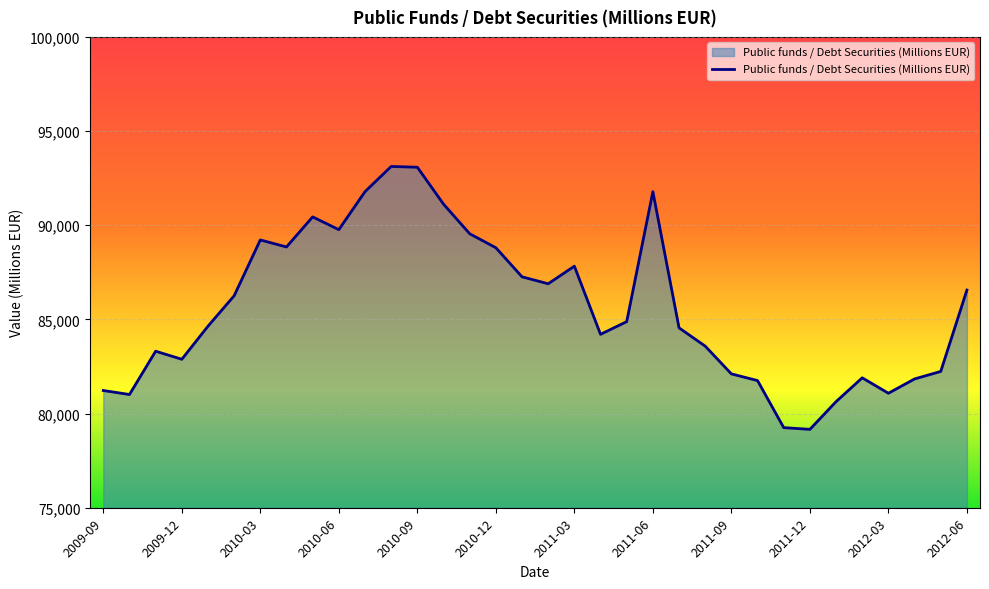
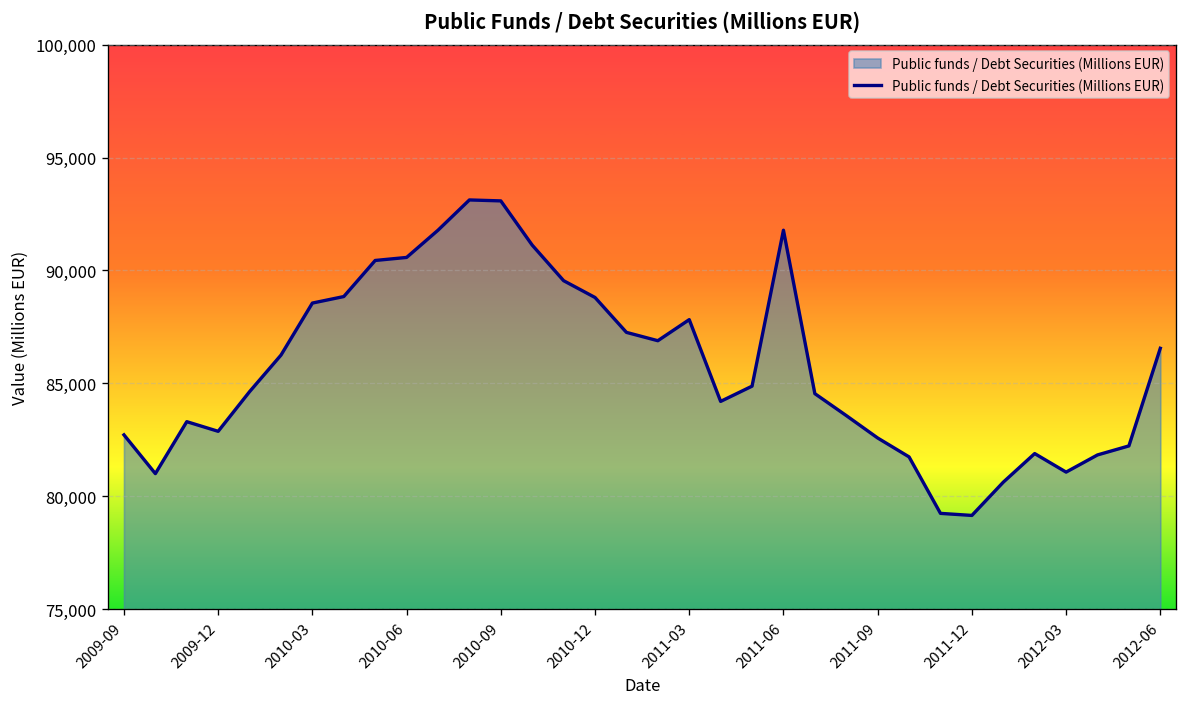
  {
-   "2009-09": "81,200",
+   "2009-09": "82,700",
    "2009-12": "82,900",
-   "2010-03": "89,200",
-   "2010-06": "89,800",
+   "2010-03": "88,600",
+   "2010-06": "90,600",
    "2010-09": "93,100",
    "2010-12": "88,800",
    "2011-03": "87,800",
    "2011-06": "91,800",
-   "2011-09": "82,100",
+   "2011-09": "82,600",
    "2011-12": "79,200",
    "2012-03": "81,100",
    "2012-06": "86,600"
  }
